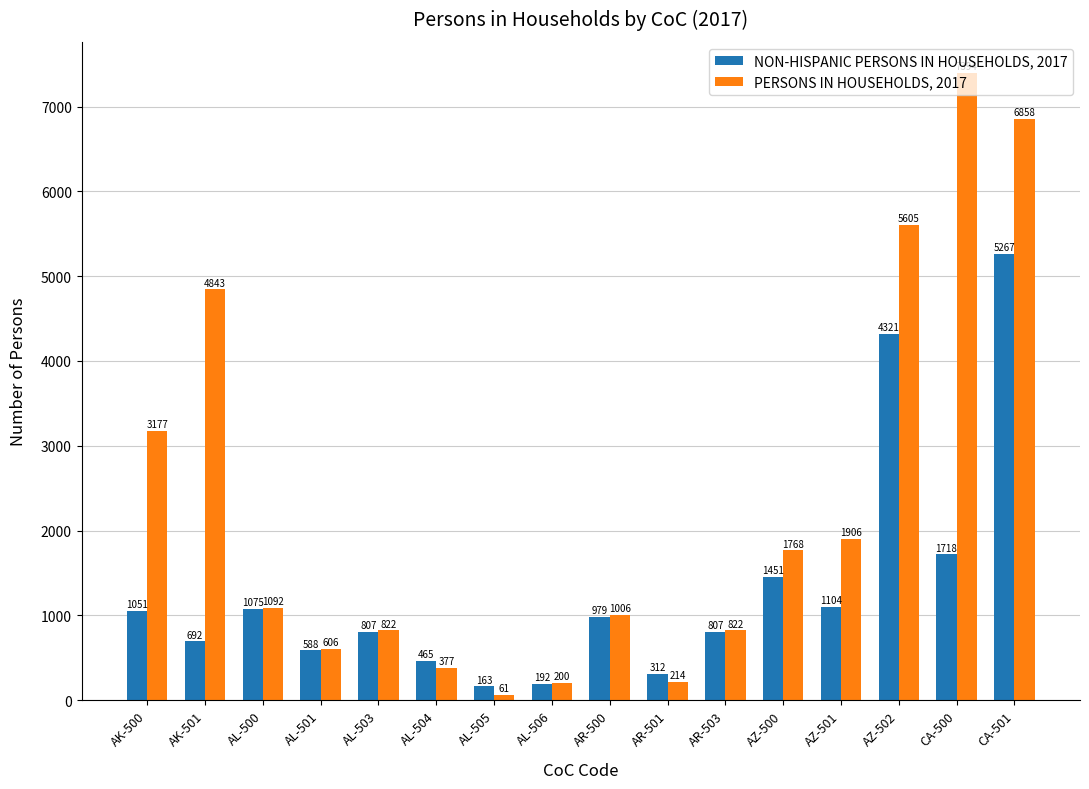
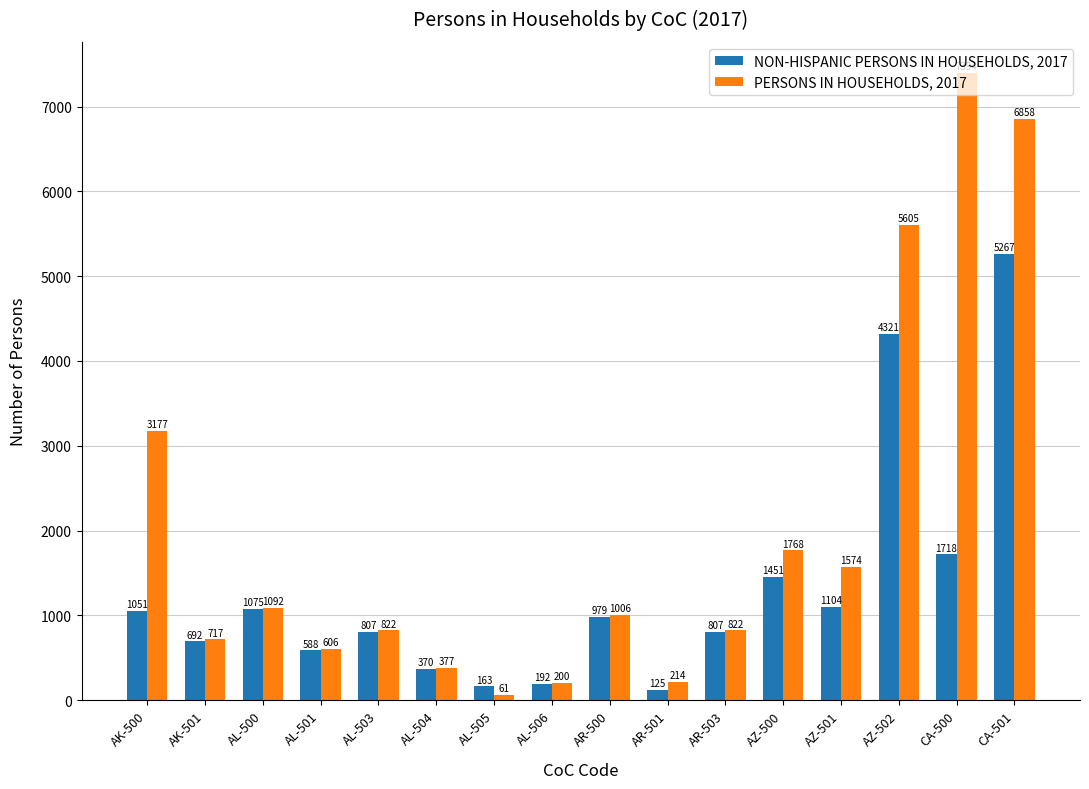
  {
    "NON-HISPANIC PERSONS IN HOUSEHOLDS, 2017": {
      "AK-500": 1051,
      "AK-501": 692,
      "AL-500": 1075,
      "AL-501": 588,
      "AL-503": 807,
-     "AL-504": 465,
+     "AL-504": 370,
      "AL-505": 163,
      "AL-506": 192,
      "AR-500": 979,
-     "AR-501": 312,
+     "AR-501": 125,
      "AR-503": 807,
      "AZ-500": 1451,
      "AZ-501": 1104,
      "AZ-502": 4321,
      "CA-500": 1718,
      "CA-501": 5267
    },
    "PERSONS IN HOUSEHOLDS, 2017": {
      "AK-500": 3177,
-     "AK-501": 4843,
+     "AK-501": 717,
      "AL-500": 1092,
      "AL-501": 606,
      "AL-503": 822,
      "AL-504": 377,
      "AL-505": 61,
      "AL-506": 200,
      "AR-500": 1006,
      "AR-501": 214,
      "AR-503": 822,
      "AZ-500": 1768,
-     "AZ-501": 1906,
+     "AZ-501": 1574,
      "AZ-502": 5605,
      "CA-501": 6858
    }
  }
